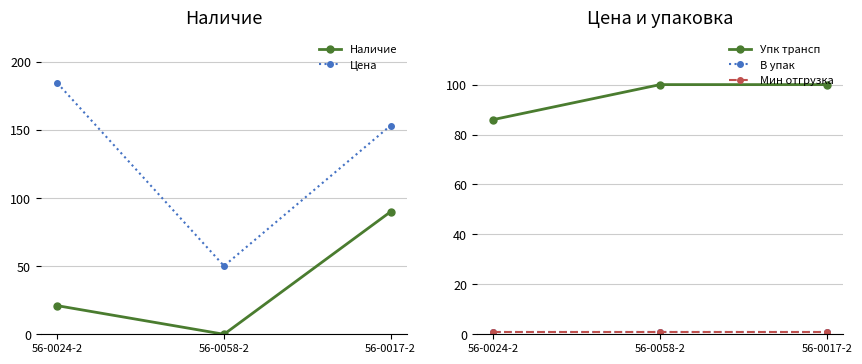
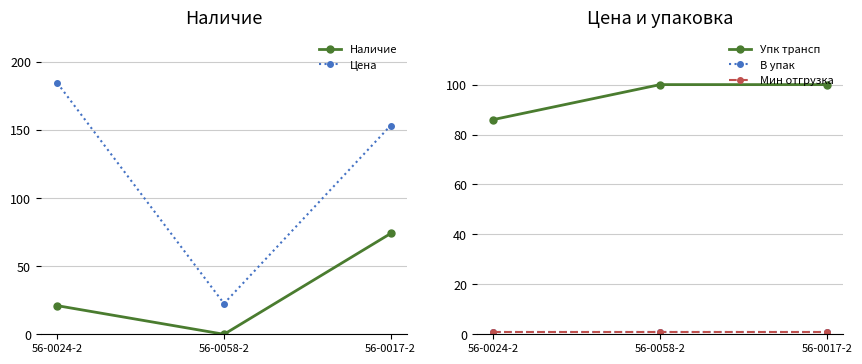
  {
    "Наличие": {
      "Наличие": {
        "56-0024-2": 21,
        "56-0058-2": 0,
-       "56-0017-2": 90
+       "56-0017-2": 74
      },
      "Цена": {
        "56-0024-2": 184,
-       "56-0058-2": 50,
+       "56-0058-2": 23,
        "56-0017-2": 153
      }
    },
    "Цена и упаковка": {
      "Упк трансп": {
        "56-0024-2": 86,
        "56-0058-2": 100,
        "56-0017-2": 100
      },
      "Мин отгрузка": {
        "56-0024-2": 1,
        "56-0058-2": 1,
        "56-0017-2": 1
      }
    }
  }
